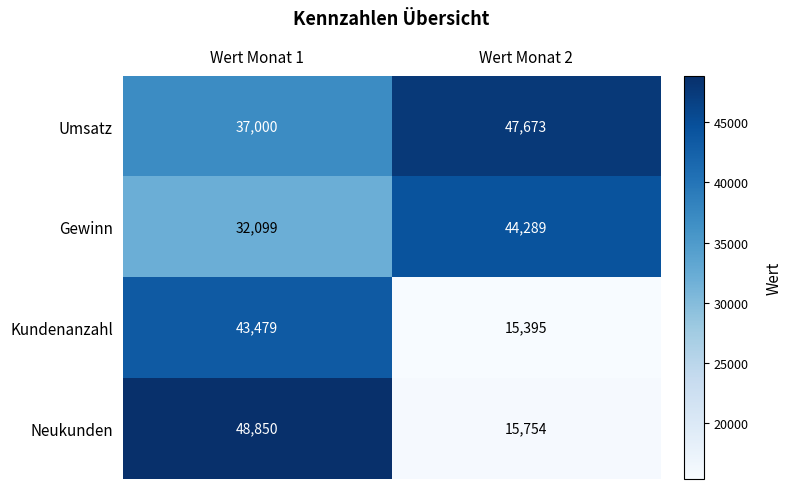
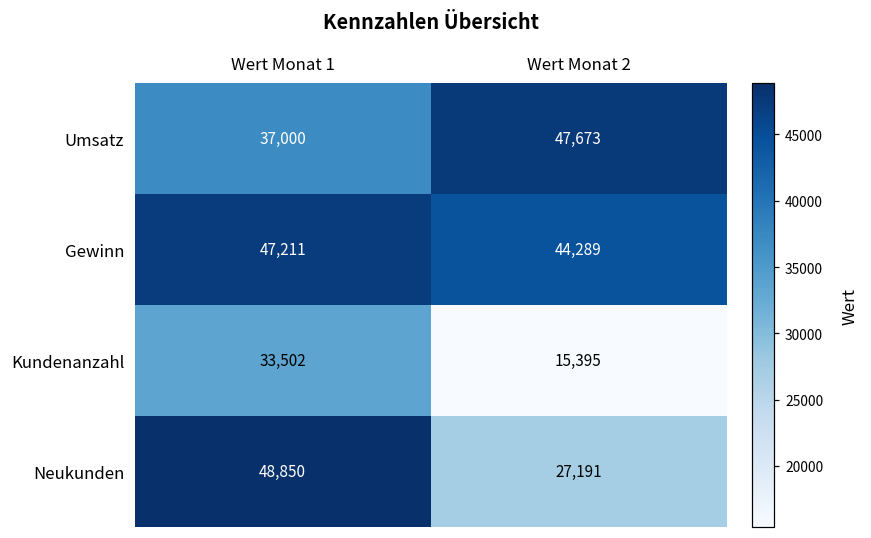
  {
    "Umsatz": {
      "Wert Monat 1": "37,000",
      "Wert Monat 2": "47,673"
    },
    "Gewinn": {
-     "Wert Monat 1": "32,099",
+     "Wert Monat 1": "47,211",
      "Wert Monat 2": "44,289"
    },
    "Kundenanzahl": {
-     "Wert Monat 1": "43,479",
+     "Wert Monat 1": "33,502",
      "Wert Monat 2": "15,395"
    },
    "Neukunden": {
      "Wert Monat 1": "48,850",
-     "Wert Monat 2": "15,754"
+     "Wert Monat 2": "27,191"
    }
  }
